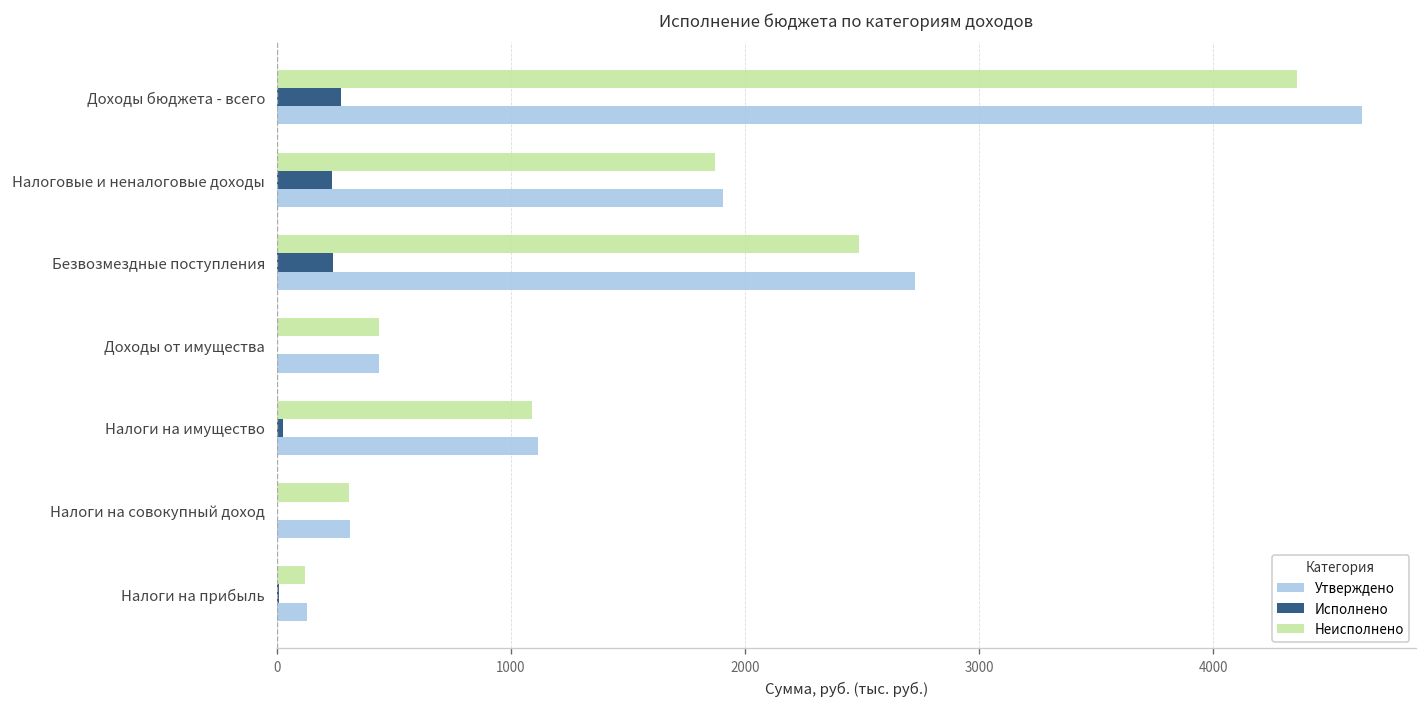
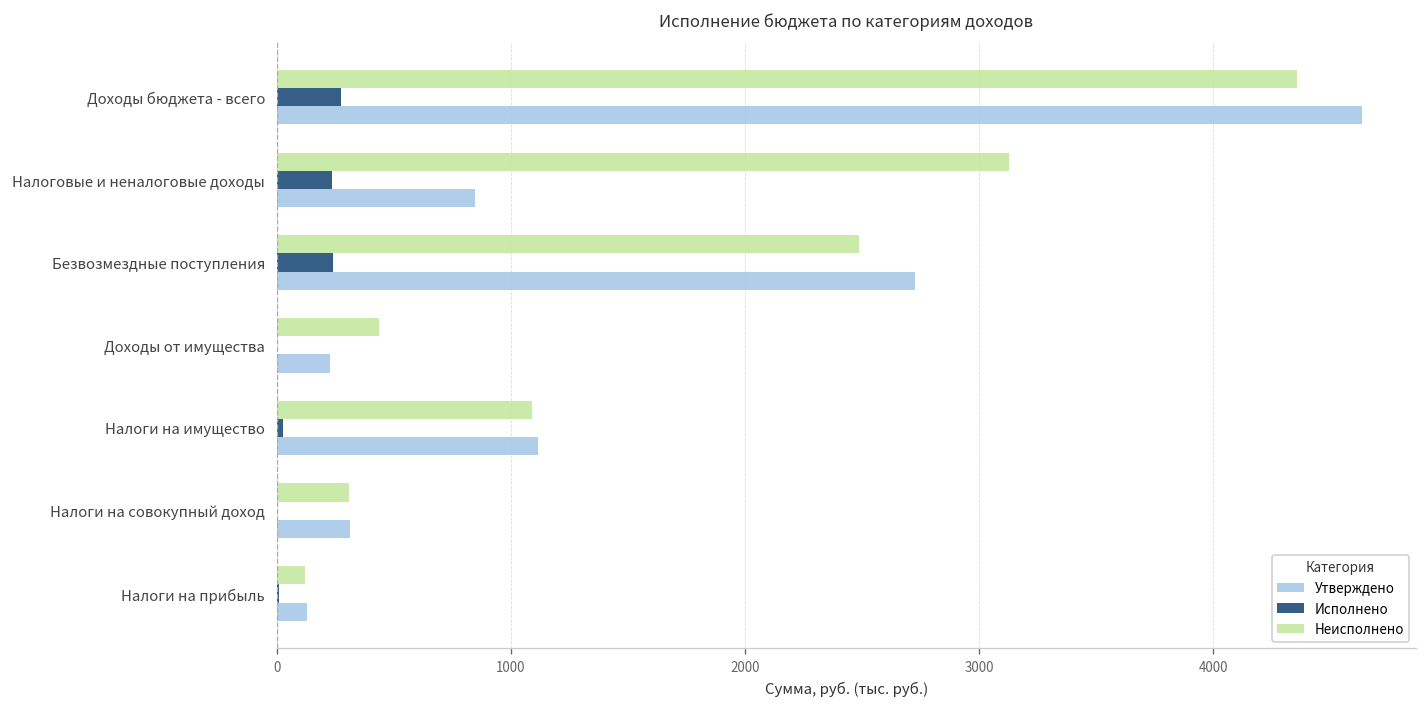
  {
    "Утверждено": {
      "Доходы бюджета - всего": 4630,
-     "Налоговые и неналоговые доходы": 1910,
+     "Налоговые и неналоговые доходы": 850,
      "Безвозмездные поступления": 2730,
-     "Доходы от имущества": 440,
+     "Доходы от имущества": 230,
      "Налоги на имущество": 1120,
      "Налоги на совокупный доход": 310,
      "Налоги на прибыль": 130
    },
    "Исполнено": {
      "Доходы бюджета - всего": 280,
      "Налоговые и неналоговые доходы": 240,
      "Безвозмездные поступления": 240,
      "Доходы от имущества": 0,
      "Налоги на имущество": 30,
      "Налоги на совокупный доход": 0
    },
    "Неисполнено": {
      "Доходы бюджета - всего": 4360,
-     "Налоговые и неналоговые доходы": 1870,
+     "Налоговые и неналоговые доходы": 3130,
      "Безвозмездные поступления": 2490,
      "Доходы от имущества": 440,
      "Налоги на имущество": 1090,
      "Налоги на совокупный доход": 310,
      "Налоги на прибыль": 120
    }
  }
